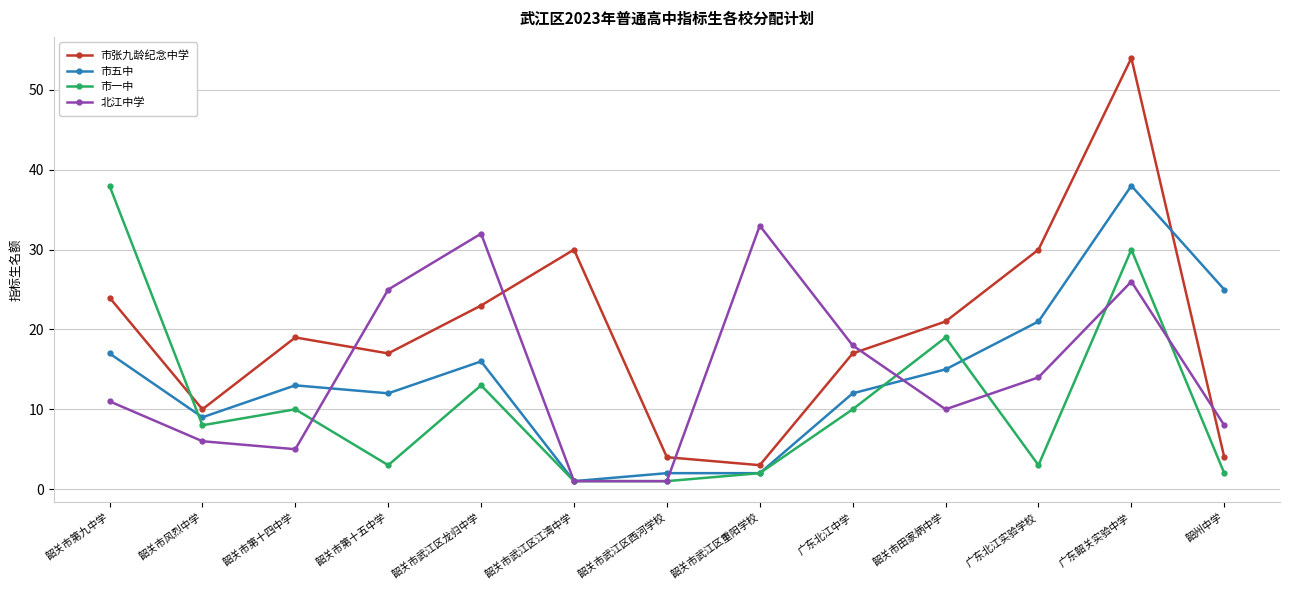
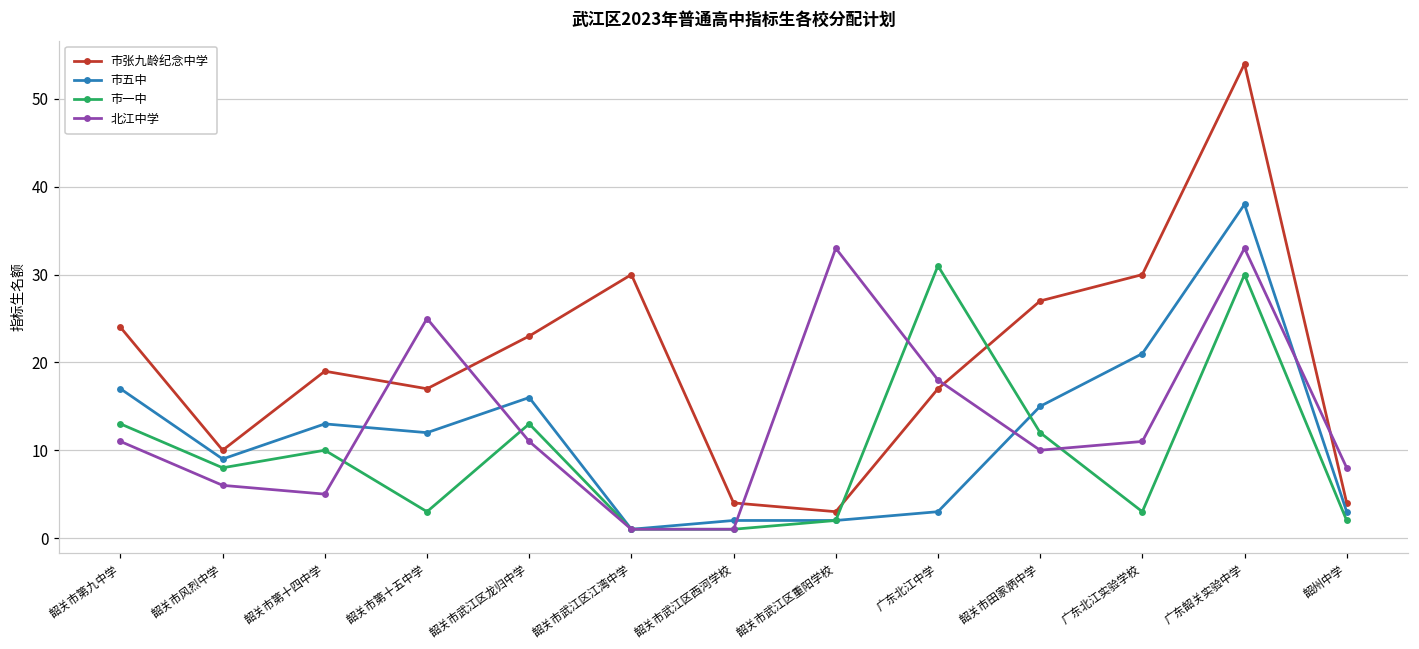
  {
    "市张九龄纪念中学": {
      "韶关市第九中学": 24,
      "韶关市风烈中学": 10,
      "韶关市第十四中学": 19,
      "韶关市第十五中学": 17,
      "韶关市武江区龙归中学": 23,
      "韶关市武江区江湾中学": 30,
      "韶关市武江区西河学校": 4,
      "韶关市武江区重阳学校": 3,
      "广东北江中学": 17,
-     "韶关市田家炳中学": 21,
+     "韶关市田家炳中学": 27,
      "广东北江实验学校": 30,
      "广东韶关实验中学": 54,
      "韶州中学": 4
    },
    "市五中": {
      "韶关市第九中学": 17,
      "韶关市风烈中学": 9,
      "韶关市第十四中学": 13,
      "韶关市第十五中学": 12,
      "韶关市武江区龙归中学": 16,
      "韶关市武江区西河学校": 2,
-     "广东北江中学": 12,
+     "广东北江中学": 3,
      "韶关市田家炳中学": 15,
      "广东北江实验学校": 21,
      "广东韶关实验中学": 38,
-     "韶州中学": 25
+     "韶州中学": 3
    },
    "市一中": {
-     "韶关市第九中学": 38,
+     "韶关市第九中学": 13,
      "韶关市风烈中学": 8,
      "韶关市第十四中学": 10,
      "韶关市第十五中学": 3,
      "韶关市武江区龙归中学": 13,
-     "广东北江中学": 10,
-     "韶关市田家炳中学": 19,
+     "广东北江中学": 31,
+     "韶关市田家炳中学": 12,
      "广东北江实验学校": 3,
      "广东韶关实验中学": 30,
      "韶州中学": 2
    },
    "北江中学": {
      "韶关市第九中学": 11,
      "韶关市风烈中学": 6,
      "韶关市第十四中学": 5,
      "韶关市第十五中学": 25,
-     "韶关市武江区龙归中学": 32,
+     "韶关市武江区龙归中学": 11,
      "韶关市武江区重阳学校": 33,
      "广东北江中学": 18,
      "韶关市田家炳中学": 10,
-     "广东北江实验学校": 14,
-     "广东韶关实验中学": 26,
+     "广东北江实验学校": 11,
+     "广东韶关实验中学": 33,
      "韶州中学": 8
    }
  }
